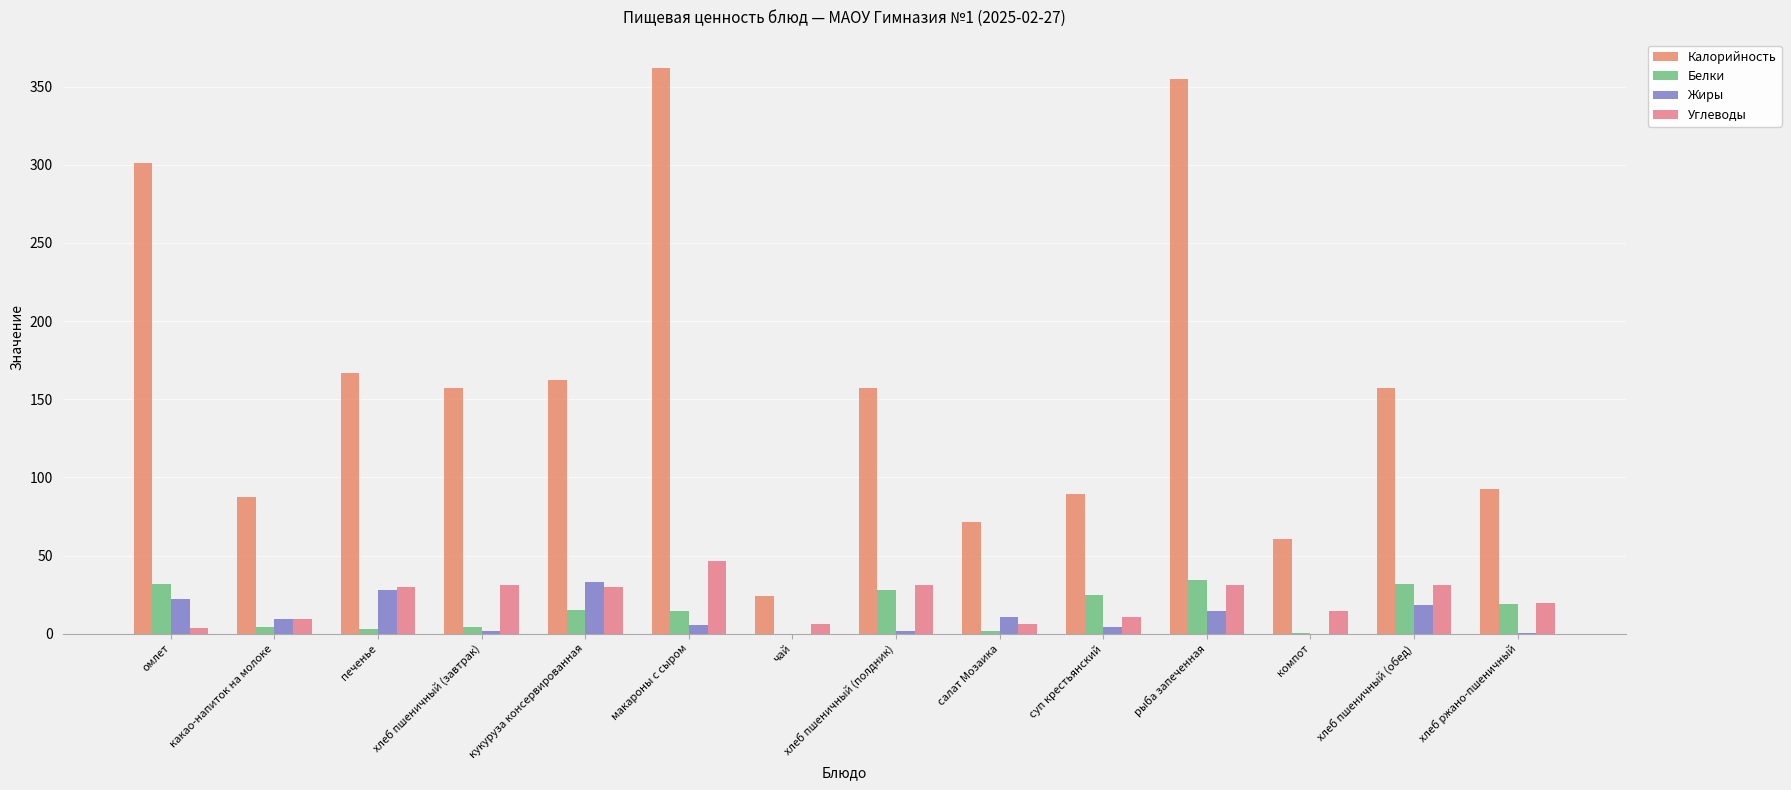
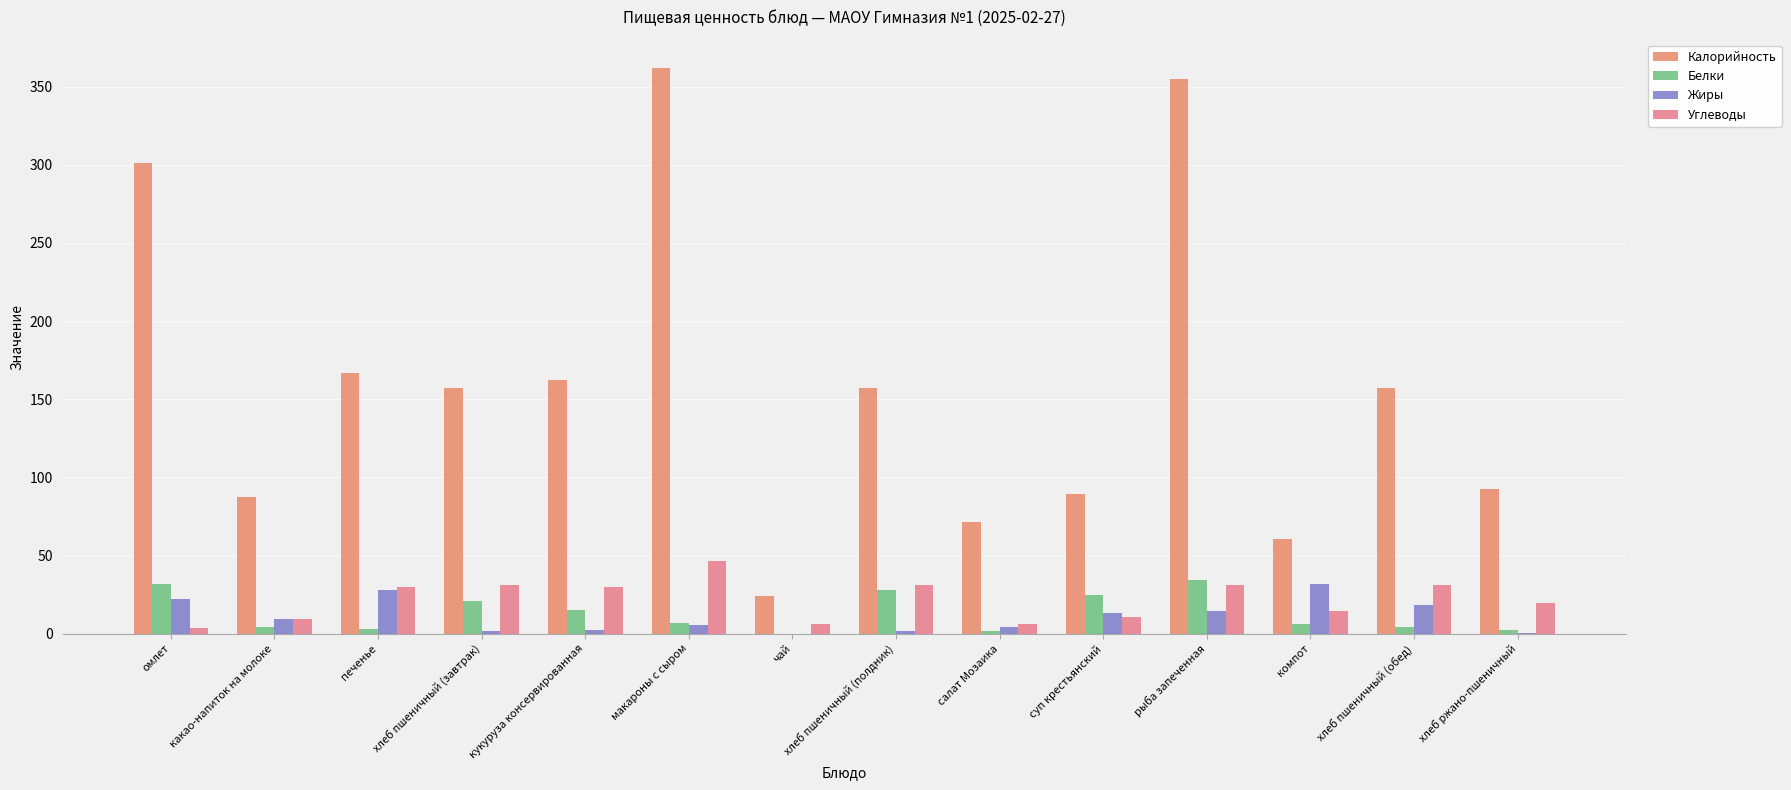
  {
    "Белки": {
      "омлет": 32,
      "какао-напиток на молоке": 4,
      "печенье": 3,
-     "хлеб пшеничный (завтрак)": 5,
+     "хлеб пшеничный (завтрак)": 21,
      "кукуруза консервированная": 15,
-     "макароны с сыром": 14,
+     "макароны с сыром": 7,
      "чай": 0,
      "хлеб пшеничный (полдник)": 28,
      "салат Мозаика": 2,
      "суп крестьянский": 25,
      "рыба запеченная": 35,
-     "компот": 0,
-     "хлеб пшеничный (обед)": 32,
-     "хлеб ржано-пшеничный": 19
+     "компот": 6,
+     "хлеб пшеничный (обед)": 5,
+     "хлеб ржано-пшеничный": 2
    },
    "Жиры": {
      "омлет": 22,
      "какао-напиток на молоке": 9,
      "печенье": 28,
      "хлеб пшеничный (завтрак)": 2,
-     "кукуруза консервированная": 33,
+     "кукуруза консервированная": 2,
      "макароны с сыром": 6,
      "чай": 0,
      "хлеб пшеничный (полдник)": 2,
-     "салат Мозаика": 11,
-     "суп крестьянский": 4,
+     "салат Мозаика": 4,
+     "суп крестьянский": 13,
      "рыба запеченная": 15,
-     "компот": 0,
+     "компот": 32,
      "хлеб пшеничный (обед)": 18
    }
  }
